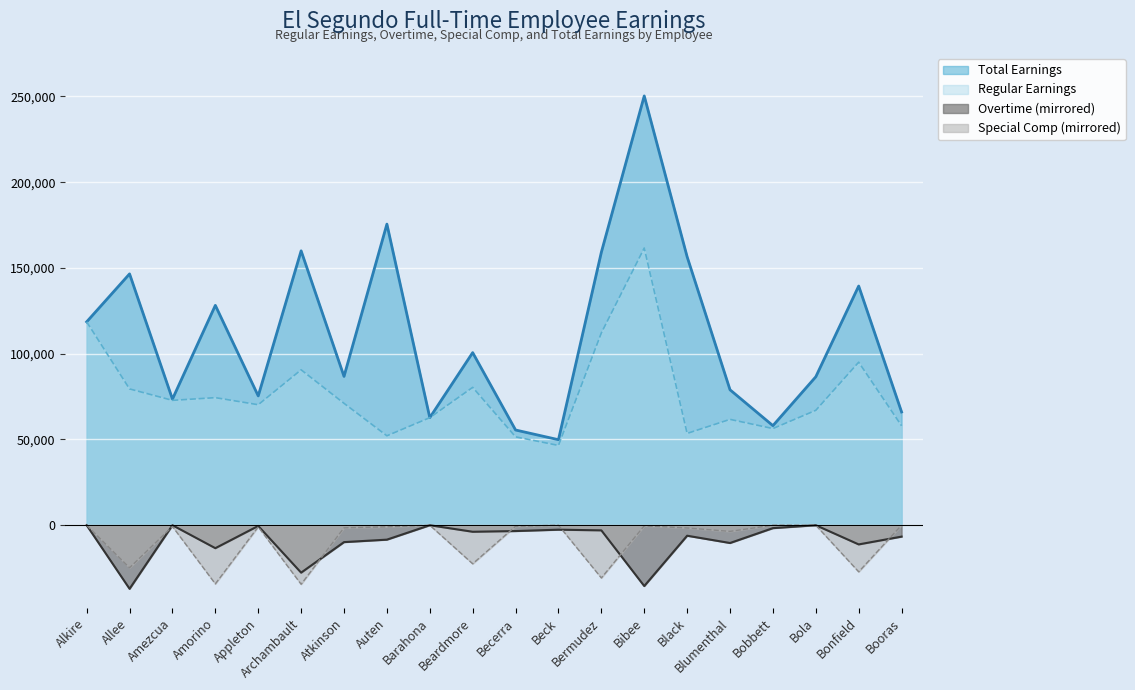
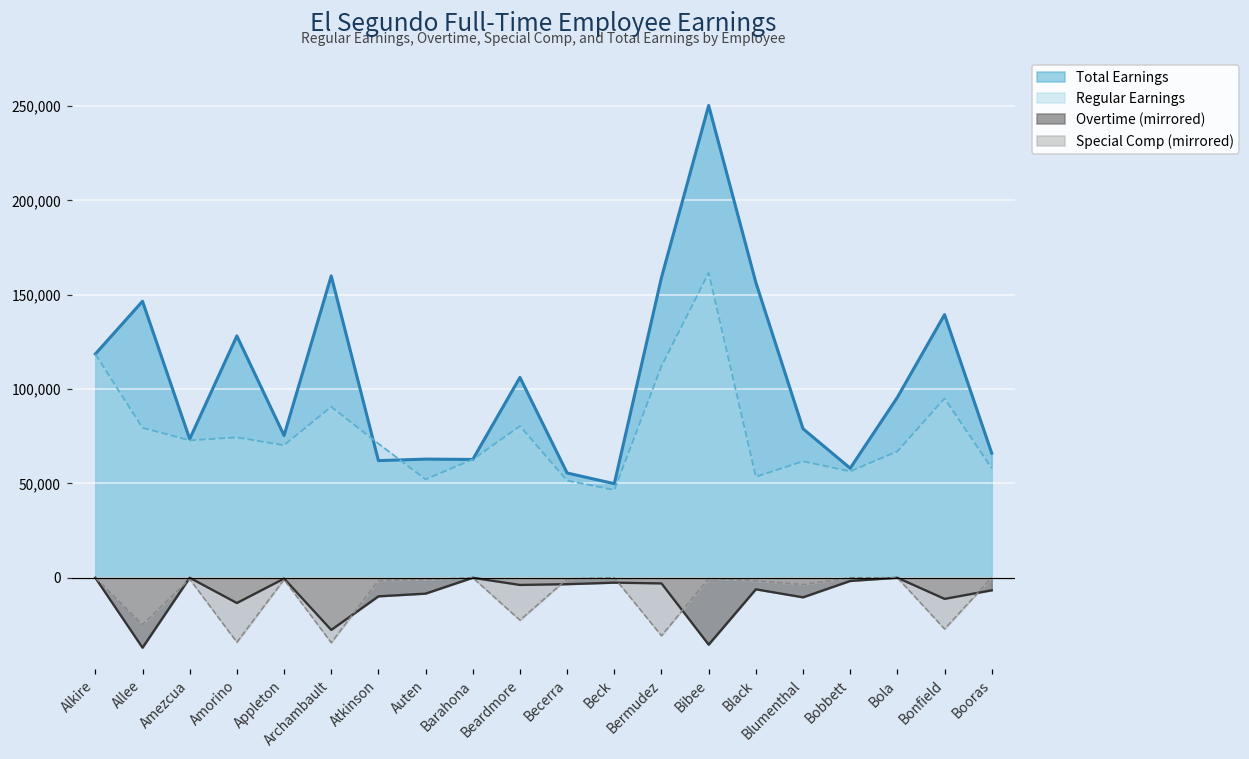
  {
    "Total Earnings": {
      "Allee": "147,000",
      "Amorino": "128,000",
      "Appleton": "75,000",
      "Archambault": "160,000",
-     "Atkinson": "87,000",
-     "Auten": "176,000",
-     "Beardmore": "101,000",
+     "Atkinson": "62,000",
+     "Auten": "63,000",
+     "Beardmore": "106,000",
      "Becerra": "56,000",
      "Beck": "50,000",
      "Bermudez": "159,000",
      "Bibee": "250,000",
      "Black": "157,000",
      "Blumenthal": "79,000",
      "Bobbett": "58,000",
-     "Bola": "87,000",
+     "Bola": "96,000",
      "Bonfield": "139,000",
      "Booras": "66,000"
    },
    "Regular Earnings": {
      "Allee": "79,000",
      "Amorino": "74,000",
      "Appleton": "70,000",
      "Archambault": "91,000",
      "Atkinson": "71,000",
      "Auten": "52,000",
      "Beardmore": "80,000",
      "Becerra": "52,000",
      "Beck": "47,000",
      "Bermudez": "112,000",
      "Bibee": "162,000",
      "Black": "54,000",
      "Blumenthal": "62,000",
      "Bobbett": "56,000",
      "Bola": "67,000",
      "Bonfield": "95,000",
      "Booras": "58,000"
    }
  }
